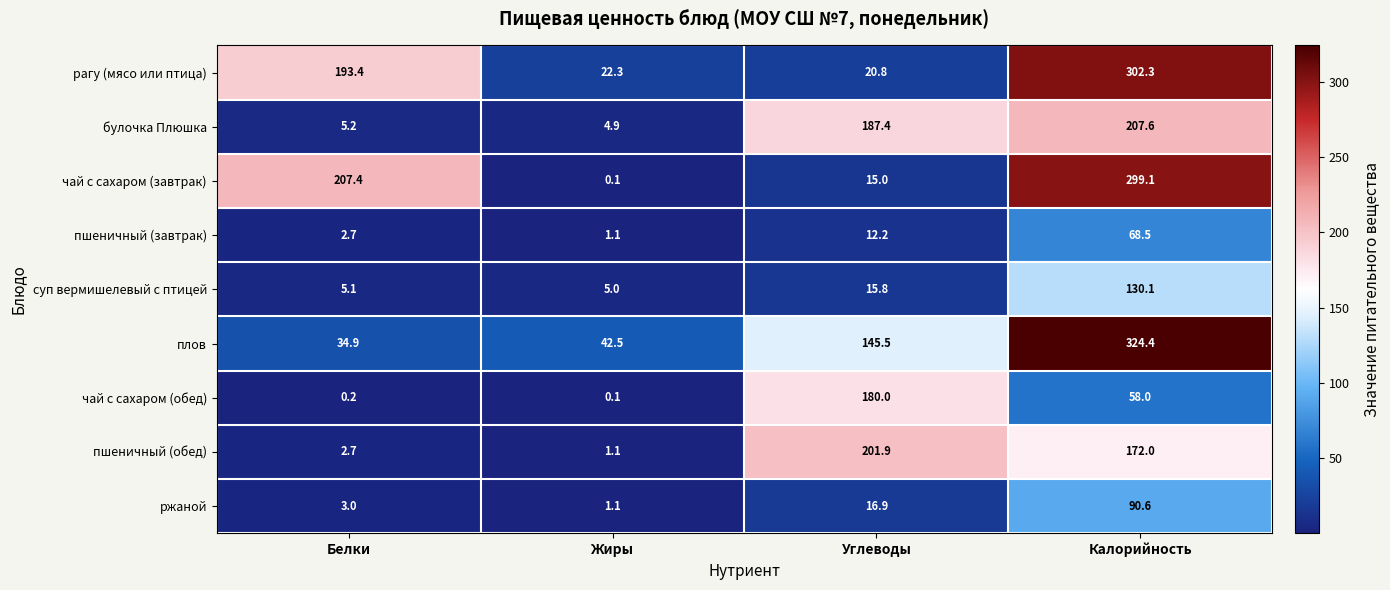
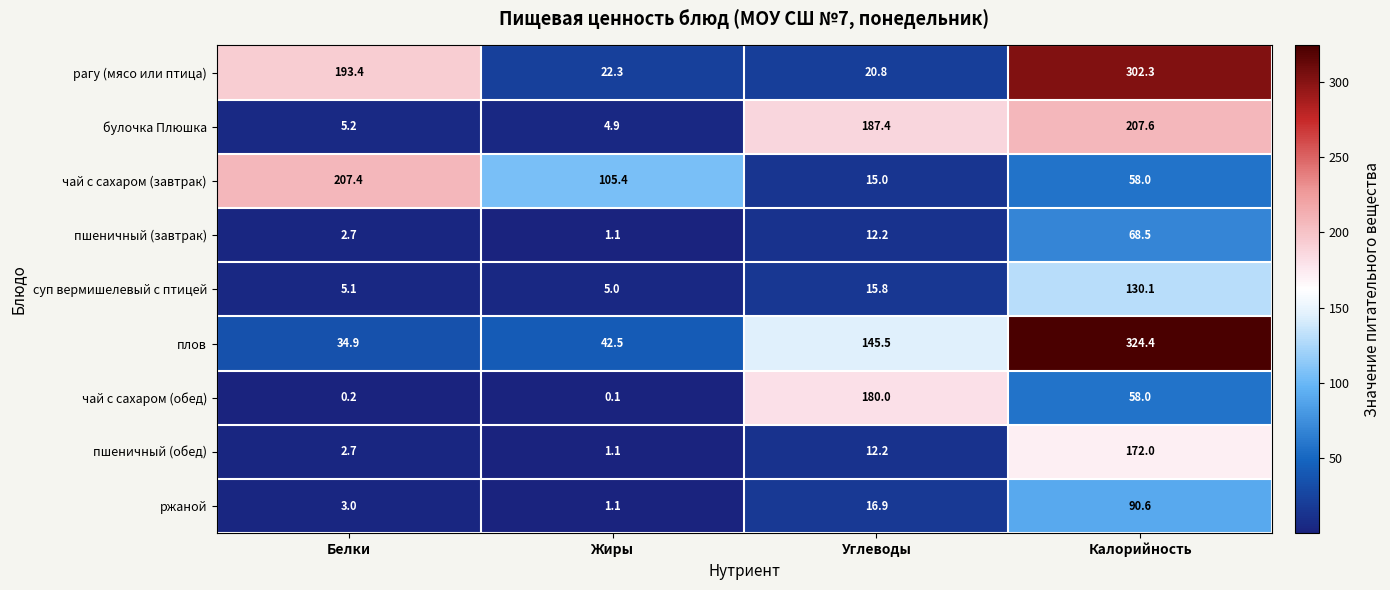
  {
    "рагу (мясо или птица)": {
      "Белки": 193.4,
      "Жиры": 22.3,
      "Углеводы": 20.8,
      "Калорийность": 302.3
    },
    "булочка Плюшка": {
      "Белки": 5.2,
      "Жиры": 4.9,
      "Углеводы": 187.4,
      "Калорийность": 207.6
    },
    "чай с сахаром (завтрак)": {
      "Белки": 207.4,
-     "Жиры": 0.1,
+     "Жиры": 105.4,
      "Углеводы": 15.0,
-     "Калорийность": 299.1
+     "Калорийность": 58.0
    },
    "пшеничный (завтрак)": {
      "Белки": 2.7,
      "Жиры": 1.1,
      "Углеводы": 12.2,
      "Калорийность": 68.5
    },
    "суп вермишелевый с птицей": {
      "Белки": 5.1,
      "Жиры": 5.0,
      "Углеводы": 15.8,
      "Калорийность": 130.1
    },
    "плов": {
      "Белки": 34.9,
      "Жиры": 42.5,
      "Углеводы": 145.5,
      "Калорийность": 324.4
    },
    "чай с сахаром (обед)": {
      "Белки": 0.2,
      "Жиры": 0.1,
      "Углеводы": 180.0,
      "Калорийность": 58.0
    },
    "пшеничный (обед)": {
      "Белки": 2.7,
      "Жиры": 1.1,
-     "Углеводы": 201.9,
+     "Углеводы": 12.2,
      "Калорийность": 172.0
    },
    "ржаной": {
      "Белки": 3.0,
      "Жиры": 1.1,
      "Углеводы": 16.9,
      "Калорийность": 90.6
    }
  }
